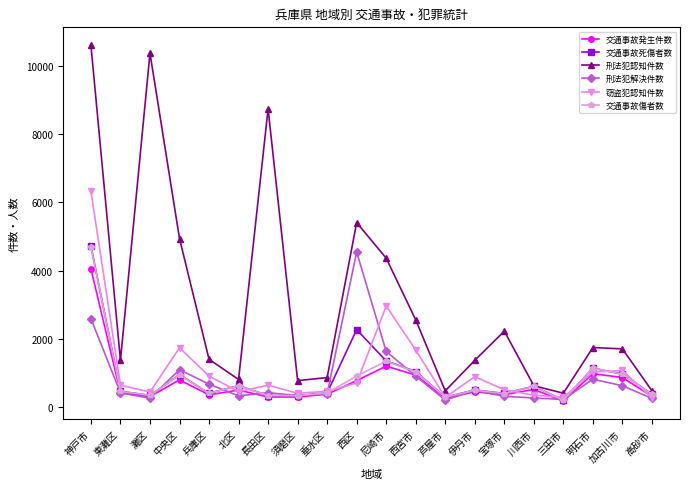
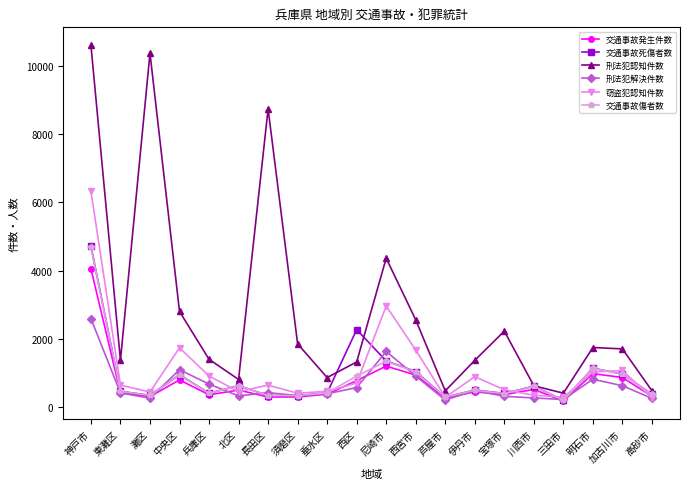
  {
    "交通事故発生件数": {
      "神戸市": 4100,
      "中央区": 800,
      "尼崎市": 1200,
      "川西市": 500,
      "加古川市": 900
    },
    "交通事故死傷者数": {
      "西区": 2300
    },
    "刑法犯認知件数": {
      "神戸市": 10600,
      "東灘区": 1400,
      "灘区": 10400,
-     "中央区": 4900,
+     "中央区": 2800,
      "兵庫区": 1400,
      "北区": 800,
      "長田区": 8700,
-     "須磨区": 800,
+     "須磨区": 1800,
      "垂水区": 900,
-     "西区": 5400,
+     "西区": 1300,
      "尼崎市": 4400,
      "西宮市": 2600,
      "芦屋市": 500,
      "伊丹市": 1400,
      "宝塚市": 2200,
      "三田市": 400,
      "明石市": 1700,
      "加古川市": 1700,
      "高砂市": 500
    },
    "刑法犯解決件数": {
      "神戸市": 2600,
      "中央区": 1100,
      "兵庫区": 700,
      "北区": 300,
      "長田区": 400,
-     "西区": 4500,
+     "西区": 600,
      "尼崎市": 1600,
      "川西市": 300,
      "明石市": 800,
      "加古川市": 600
    }
  }
